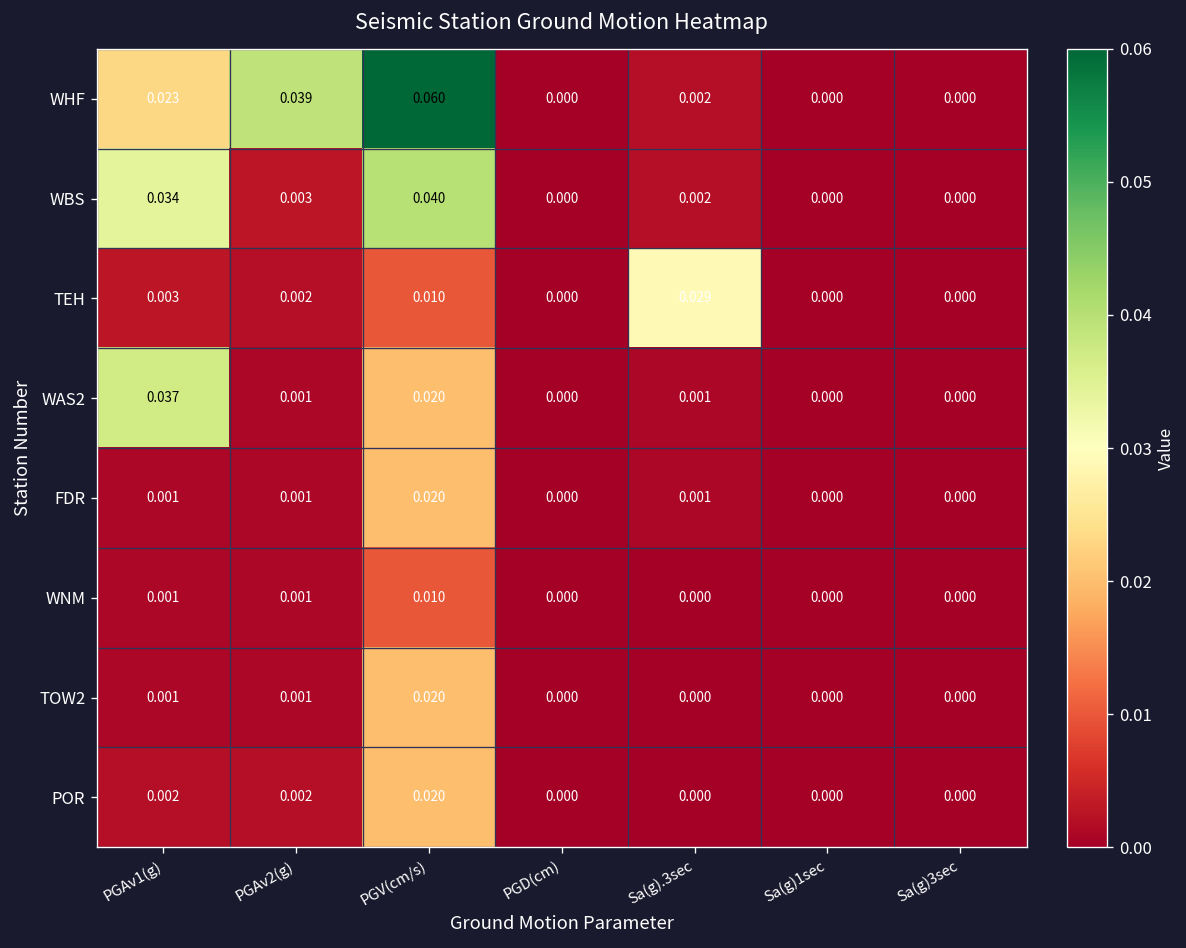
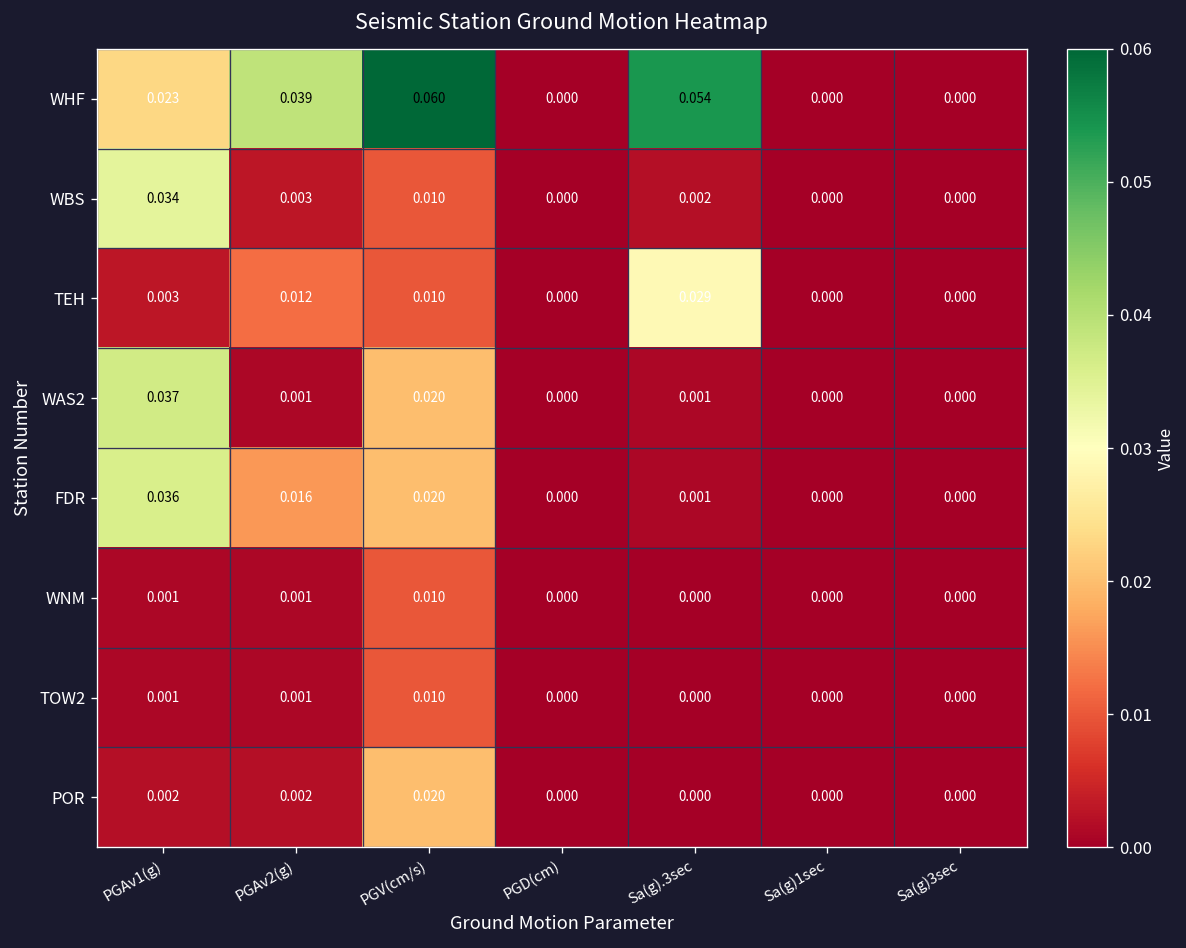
  {
    "WHF": {
      "PGAv1(g)": 0.023,
      "PGAv2(g)": 0.039,
      "PGV(cm/s)": 0.060,
      "PGD(cm)": 0.000,
-     "Sa(g).3sec": 0.002,
+     "Sa(g).3sec": 0.054,
      "Sa(g)1sec": 0.000,
      "Sa(g)3sec": 0.000
    },
    "WBS": {
      "PGAv1(g)": 0.034,
      "PGAv2(g)": 0.003,
-     "PGV(cm/s)": 0.040,
+     "PGV(cm/s)": 0.010,
      "PGD(cm)": 0.000,
      "Sa(g).3sec": 0.002,
      "Sa(g)1sec": 0.000,
      "Sa(g)3sec": 0.000
    },
    "TEH": {
      "PGAv1(g)": 0.003,
-     "PGAv2(g)": 0.002,
+     "PGAv2(g)": 0.012,
      "PGV(cm/s)": 0.010,
      "PGD(cm)": 0.000,
      "Sa(g).3sec": 0.029,
      "Sa(g)1sec": 0.000,
      "Sa(g)3sec": 0.000
    },
    "WAS2": {
      "PGAv1(g)": 0.037,
      "PGAv2(g)": 0.001,
      "PGV(cm/s)": 0.020,
      "PGD(cm)": 0.000,
      "Sa(g).3sec": 0.001,
      "Sa(g)1sec": 0.000,
      "Sa(g)3sec": 0.000
    },
    "FDR": {
-     "PGAv1(g)": 0.001,
-     "PGAv2(g)": 0.001,
+     "PGAv1(g)": 0.036,
+     "PGAv2(g)": 0.016,
      "PGV(cm/s)": 0.020,
      "PGD(cm)": 0.000,
      "Sa(g).3sec": 0.001,
      "Sa(g)1sec": 0.000,
      "Sa(g)3sec": 0.000
    },
    "WNM": {
      "PGAv1(g)": 0.001,
      "PGAv2(g)": 0.001,
      "PGV(cm/s)": 0.010,
      "PGD(cm)": 0.000,
      "Sa(g).3sec": 0.000,
      "Sa(g)1sec": 0.000,
      "Sa(g)3sec": 0.000
    },
    "TOW2": {
      "PGAv1(g)": 0.001,
      "PGAv2(g)": 0.001,
-     "PGV(cm/s)": 0.020,
+     "PGV(cm/s)": 0.010,
      "PGD(cm)": 0.000,
      "Sa(g).3sec": 0.000,
      "Sa(g)1sec": 0.000,
      "Sa(g)3sec": 0.000
    },
    "POR": {
      "PGAv1(g)": 0.002,
      "PGAv2(g)": 0.002,
      "PGV(cm/s)": 0.020,
      "PGD(cm)": 0.000,
      "Sa(g).3sec": 0.000,
      "Sa(g)1sec": 0.000,
      "Sa(g)3sec": 0.000
    }
  }
